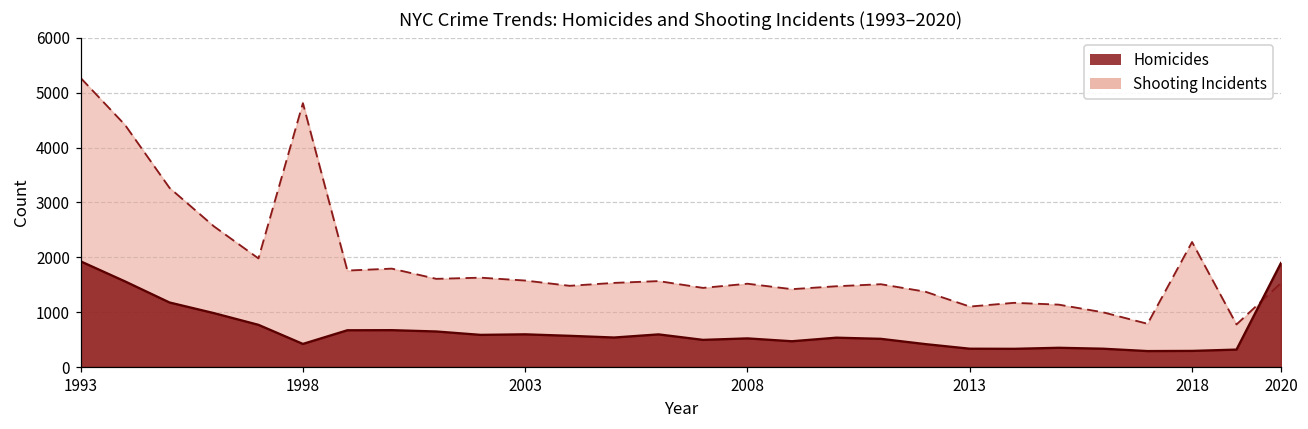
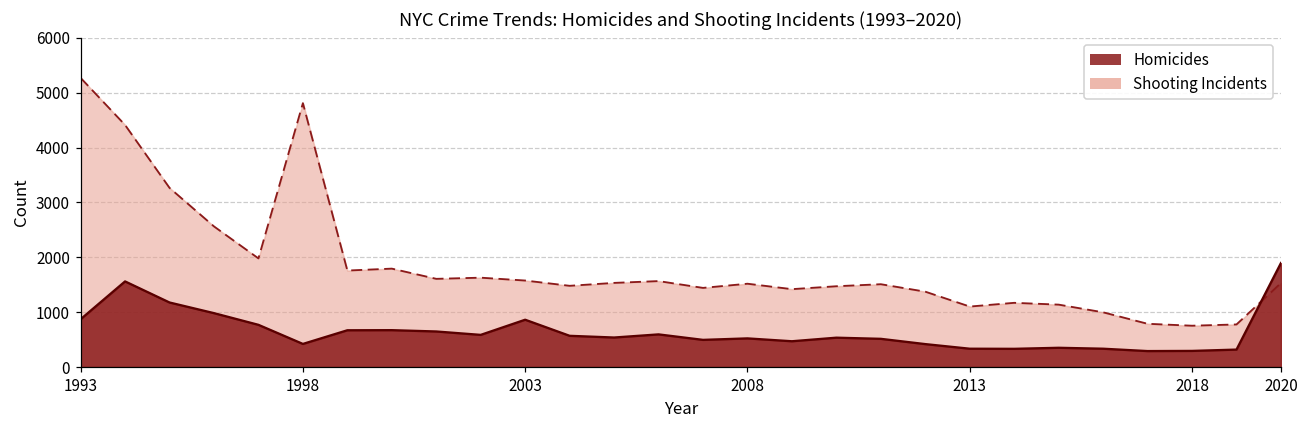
  {
    "Shooting Incidents": {
      "1993": 5300,
      "1998": 4800,
      "2003": 1600,
      "2008": 1500,
      "2013": 1100,
-     "2018": 2300,
+     "2018": 800,
      "2020": 1500
    },
    "Homicides": {
-     "1993": 1900,
+     "1993": 900,
      "1998": 400,
-     "2003": 600,
+     "2003": 900,
      "2008": 500,
      "2013": 300,
      "2018": 300,
      "2020": 1900
    }
  }
